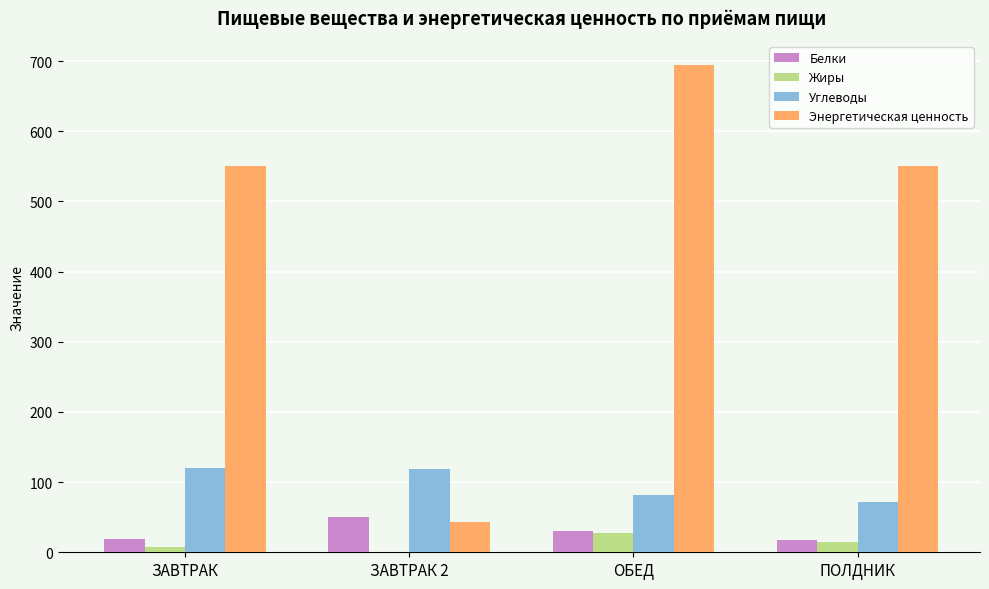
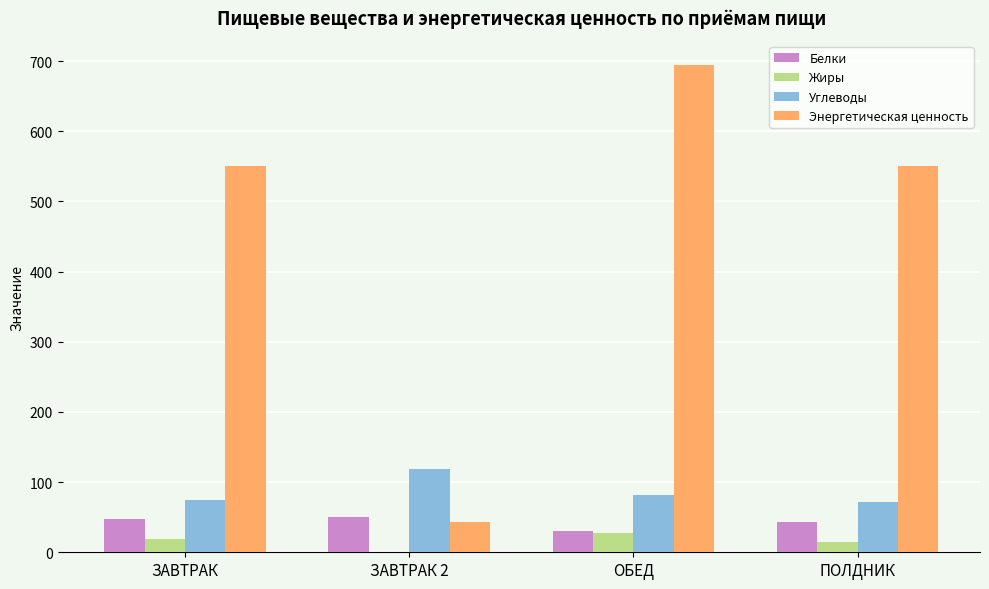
  {
    "Белки": {
-     "ЗАВТРАК": 20,
+     "ЗАВТРАК": 50,
      "ЗАВТРАК 2": 50,
      "ОБЕД": 30,
-     "ПОЛДНИК": 20
+     "ПОЛДНИК": 40
    },
    "Жиры": {
-     "ЗАВТРАК": 10,
+     "ЗАВТРАК": 20,
      "ОБЕД": 30,
      "ПОЛДНИК": 10
    },
    "Углеводы": {
-     "ЗАВТРАК": 120,
+     "ЗАВТРАК": 70,
      "ЗАВТРАК 2": 120,
      "ОБЕД": 80,
      "ПОЛДНИК": 70
    },
    "Энергетическая ценность": {
      "ЗАВТРАК": 550,
      "ЗАВТРАК 2": 40,
      "ОБЕД": 690,
      "ПОЛДНИК": 550
    }
  }
